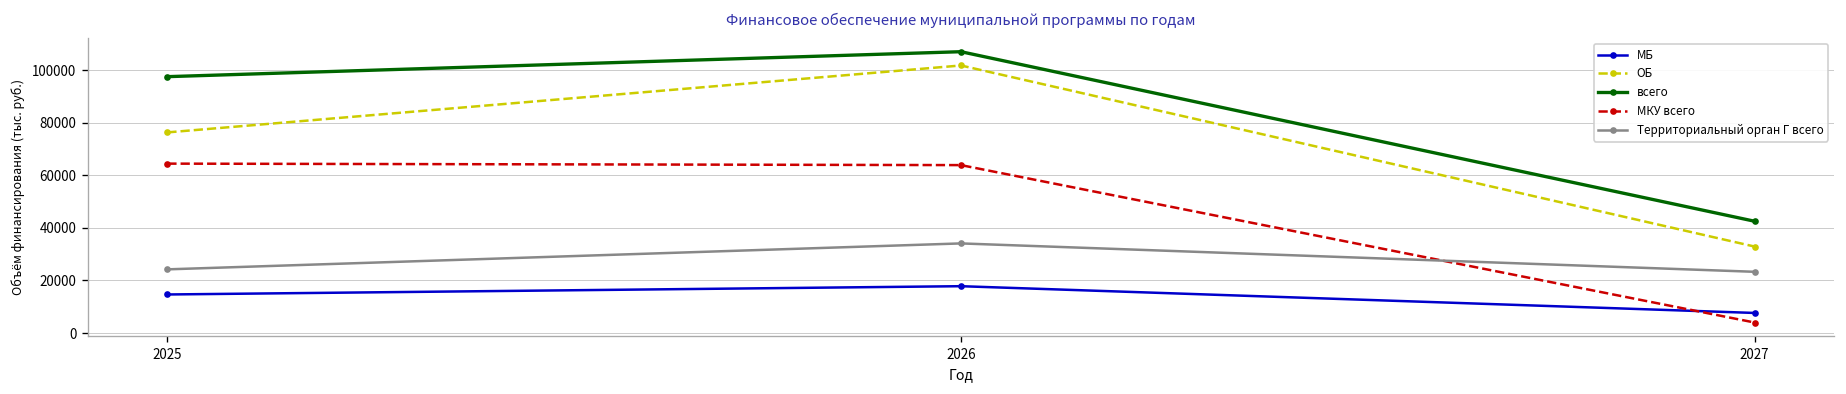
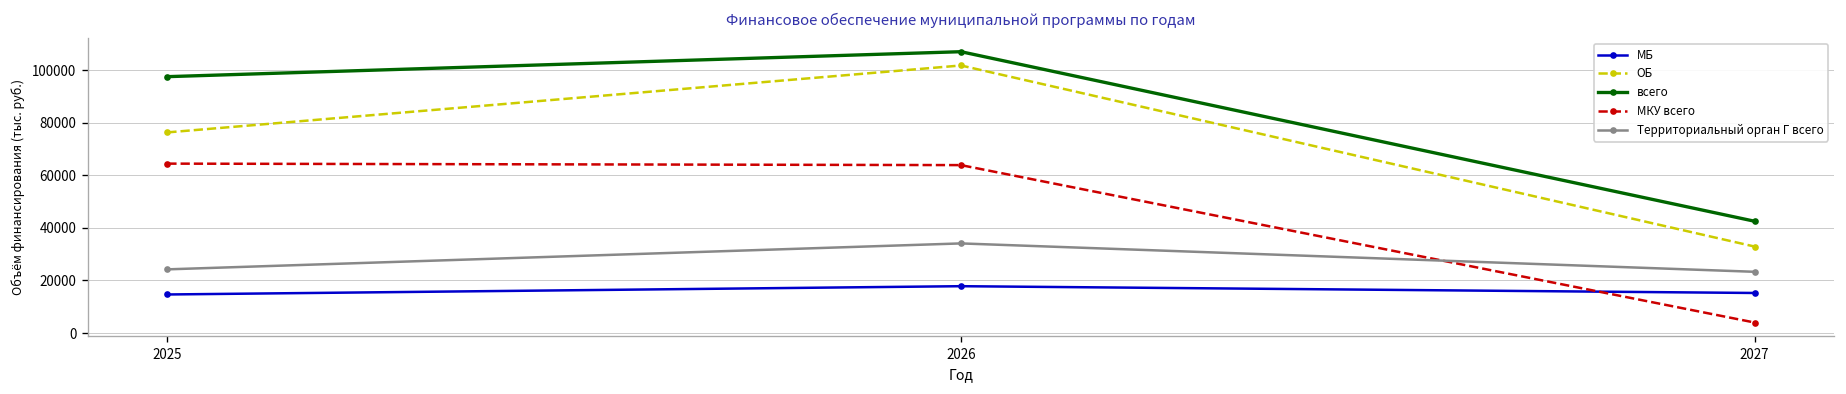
  {
    "МБ": {
      "2025": 15000,
      "2026": 18000,
-     "2027": 8000
+     "2027": 15000
    },
    "ОБ": {
      "2025": 76000,
      "2026": 102000,
      "2027": 33000
    },
    "всего": {
      "2025": 98000,
      "2026": 107000,
      "2027": 43000
    },
    "МКУ всего": {
      "2025": 64000,
      "2026": 64000,
      "2027": 4000
    },
    "Территориальный орган Г всего": {
      "2025": 24000,
      "2026": 34000,
      "2027": 23000
    }
  }
